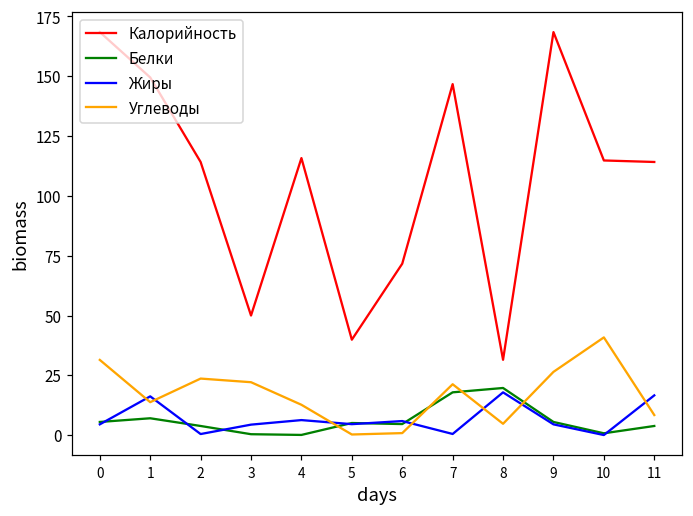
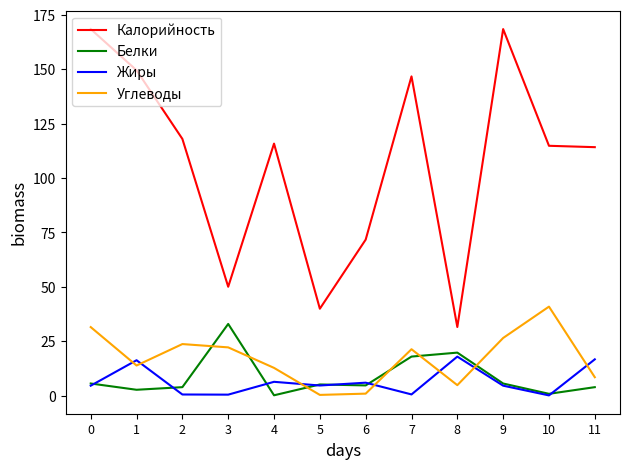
  {
    "Калорийность": {
-     "2": 114,
+     "2": 118,
      "3": 50,
      "4": 116,
      "5": 40,
      "6": 72,
      "7": 147,
      "8": 32,
      "9": 168,
      "10": 115,
      "11": 114
    },
    "Белки": {
-     "1": 7,
+     "1": 3,
      "2": 4,
-     "3": 0,
+     "3": 33,
      "4": 0,
      "6": 5,
      "7": 18,
      "8": 20,
      "11": 4
    },
    "Жиры": {
      "1": 16,
      "2": 0,
-     "3": 4,
+     "3": 0,
      "4": 6,
      "6": 6,
      "7": 1,
      "8": 18,
      "11": 17
    },
    "Углеводы": {
      "0": 31,
      "1": 14,
      "2": 24,
      "3": 22,
      "4": 13,
      "5": 0,
      "6": 1,
      "7": 21,
      "8": 5,
      "9": 26,
      "10": 41,
      "11": 8
    }
  }
